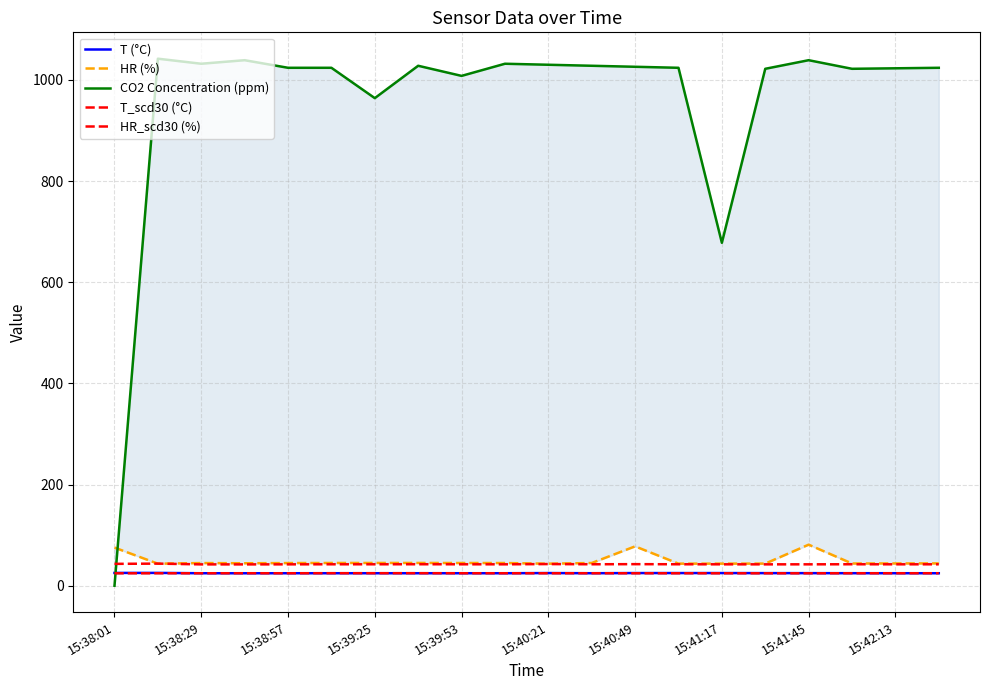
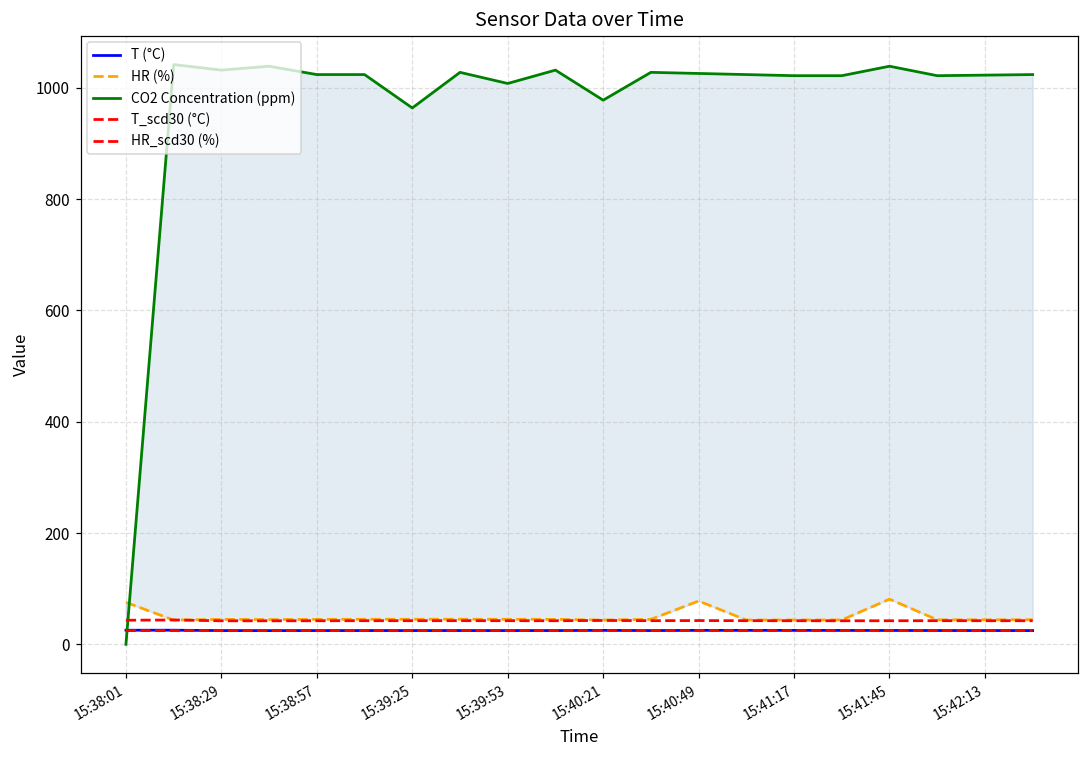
  {
    "HR (%)": {
      "15:40:49": 80,
      "15:41:45": 80
    },
    "CO2 Concentration (ppm)": {
      "15:38:01": 0,
-     "15:40:21": 1030,
-     "15:41:17": 680
+     "15:40:21": 980,
+     "15:41:17": 1020
    }
  }
